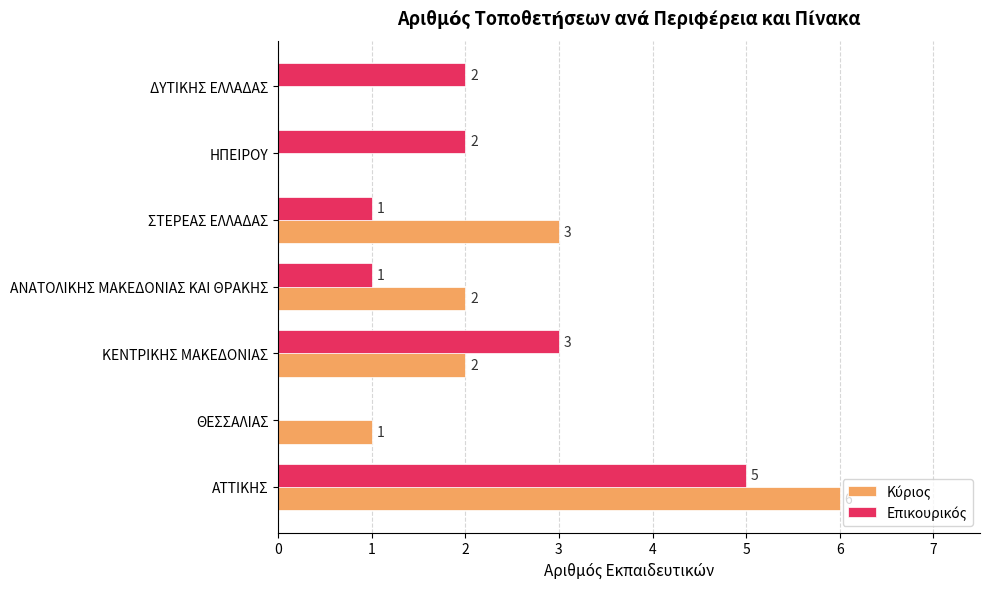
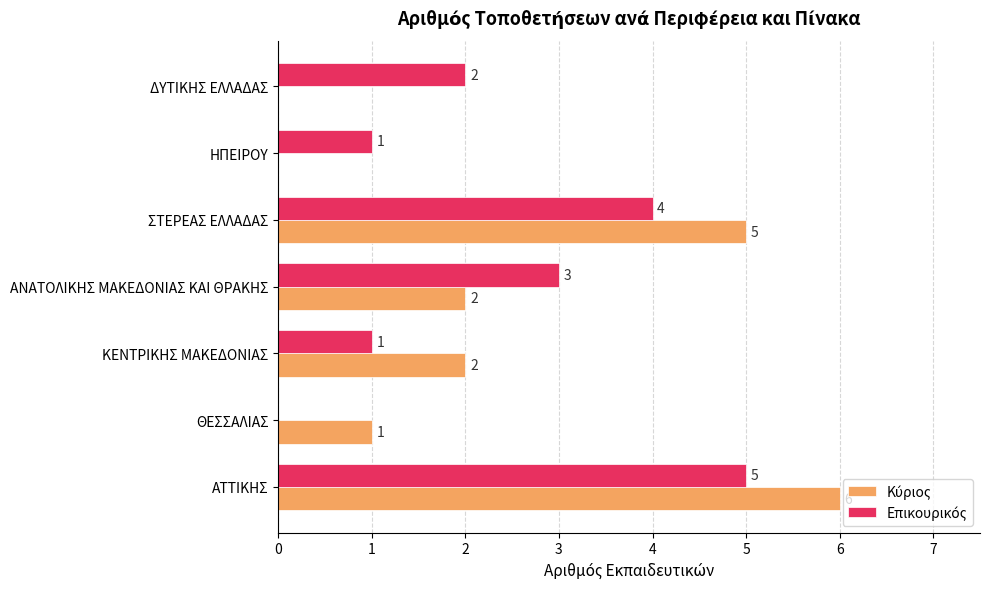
  {
    "Κύριος": {
-     "ΣΤΕΡΕΑΣ ΕΛΛΑΔΑΣ": 3,
+     "ΣΤΕΡΕΑΣ ΕΛΛΑΔΑΣ": 5,
      "ΑΝΑΤΟΛΙΚΗΣ ΜΑΚΕΔΟΝΙΑΣ ΚΑΙ ΘΡΑΚΗΣ": 2,
      "ΚΕΝΤΡΙΚΗΣ ΜΑΚΕΔΟΝΙΑΣ": 2,
      "ΘΕΣΣΑΛΙΑΣ": 1
    },
    "Επικουρικός": {
      "ΔΥΤΙΚΗΣ ΕΛΛΑΔΑΣ": 2,
-     "ΗΠΕΙΡΟΥ": 2,
-     "ΣΤΕΡΕΑΣ ΕΛΛΑΔΑΣ": 1,
-     "ΑΝΑΤΟΛΙΚΗΣ ΜΑΚΕΔΟΝΙΑΣ ΚΑΙ ΘΡΑΚΗΣ": 1,
-     "ΚΕΝΤΡΙΚΗΣ ΜΑΚΕΔΟΝΙΑΣ": 3,
+     "ΗΠΕΙΡΟΥ": 1,
+     "ΣΤΕΡΕΑΣ ΕΛΛΑΔΑΣ": 4,
+     "ΑΝΑΤΟΛΙΚΗΣ ΜΑΚΕΔΟΝΙΑΣ ΚΑΙ ΘΡΑΚΗΣ": 3,
+     "ΚΕΝΤΡΙΚΗΣ ΜΑΚΕΔΟΝΙΑΣ": 1,
      "ΑΤΤΙΚΗΣ": 5
    }
  }
